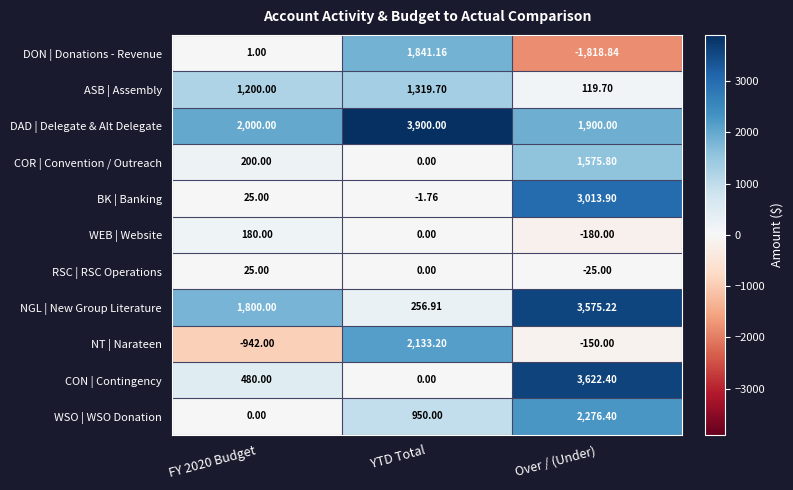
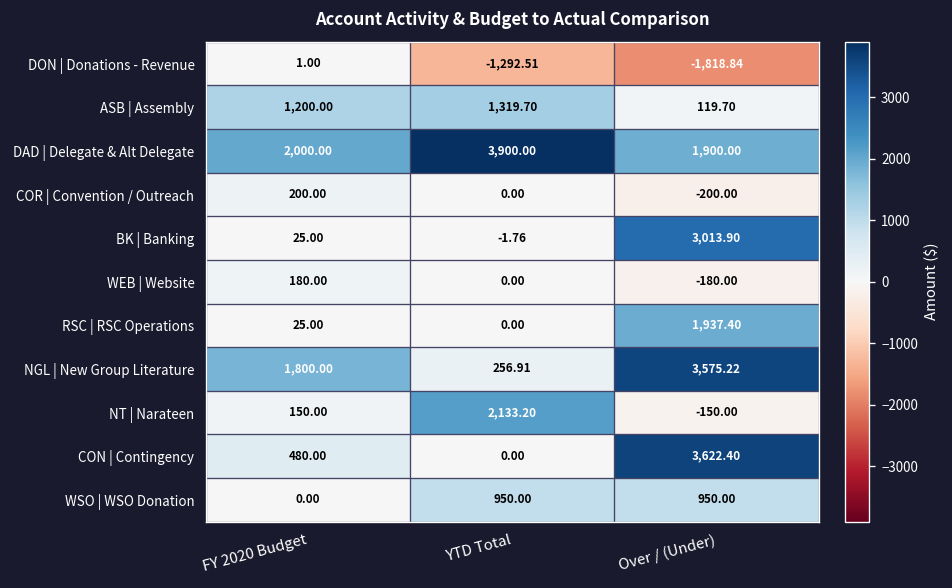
  {
    "DON | Donations - Revenue": {
      "FY 2020 Budget": "1.00",
-     "YTD Total": "1,841.16",
+     "YTD Total": "-1,292.51",
      "Over / (Under)": "-1,818.84"
    },
    "ASB | Assembly": {
      "FY 2020 Budget": "1,200.00",
      "YTD Total": "1,319.70",
      "Over / (Under)": "119.70"
    },
    "DAD | Delegate & Alt Delegate": {
      "FY 2020 Budget": "2,000.00",
      "YTD Total": "3,900.00",
      "Over / (Under)": "1,900.00"
    },
    "COR | Convention / Outreach": {
      "FY 2020 Budget": "200.00",
      "YTD Total": "0.00",
-     "Over / (Under)": "1,575.80"
+     "Over / (Under)": "-200.00"
    },
    "BK | Banking": {
      "FY 2020 Budget": "25.00",
      "YTD Total": "-1.76",
      "Over / (Under)": "3,013.90"
    },
    "WEB | Website": {
      "FY 2020 Budget": "180.00",
      "YTD Total": "0.00",
      "Over / (Under)": "-180.00"
    },
    "RSC | RSC Operations": {
      "FY 2020 Budget": "25.00",
      "YTD Total": "0.00",
-     "Over / (Under)": "-25.00"
+     "Over / (Under)": "1,937.40"
    },
    "NGL | New Group Literature": {
      "FY 2020 Budget": "1,800.00",
      "YTD Total": "256.91",
      "Over / (Under)": "3,575.22"
    },
    "NT | Narateen": {
-     "FY 2020 Budget": "-942.00",
+     "FY 2020 Budget": "150.00",
      "YTD Total": "2,133.20",
      "Over / (Under)": "-150.00"
    },
    "CON | Contingency": {
      "FY 2020 Budget": "480.00",
      "YTD Total": "0.00",
      "Over / (Under)": "3,622.40"
    },
    "WSO | WSO Donation": {
      "FY 2020 Budget": "0.00",
      "YTD Total": "950.00",
-     "Over / (Under)": "2,276.40"
+     "Over / (Under)": "950.00"
    }
  }
